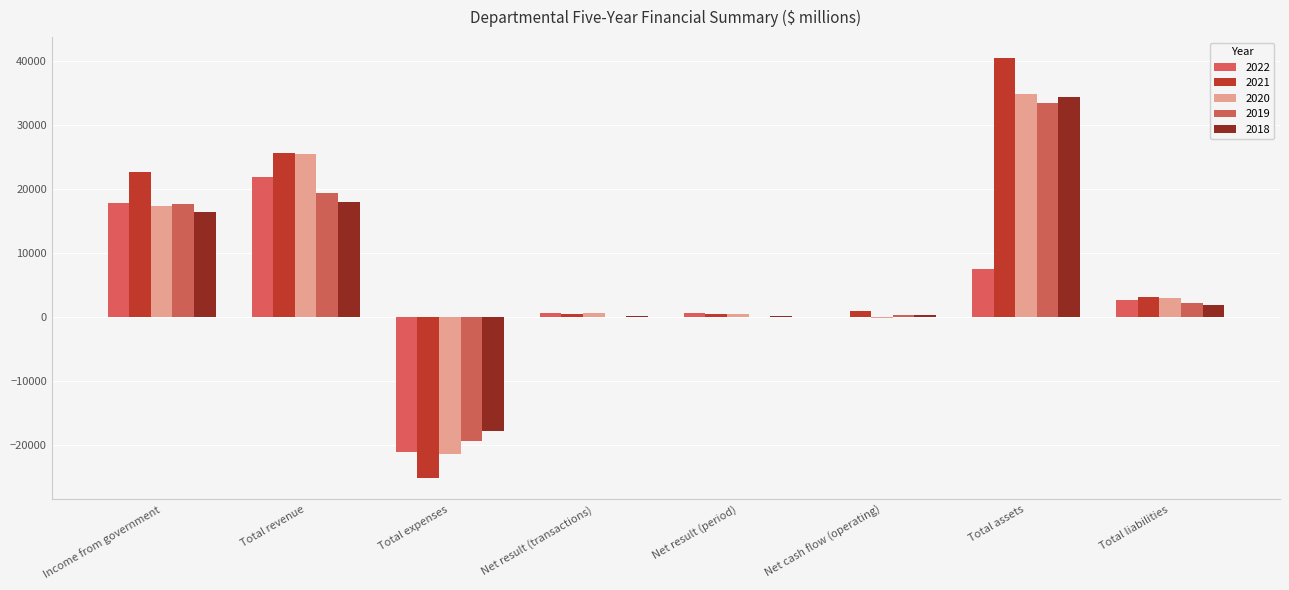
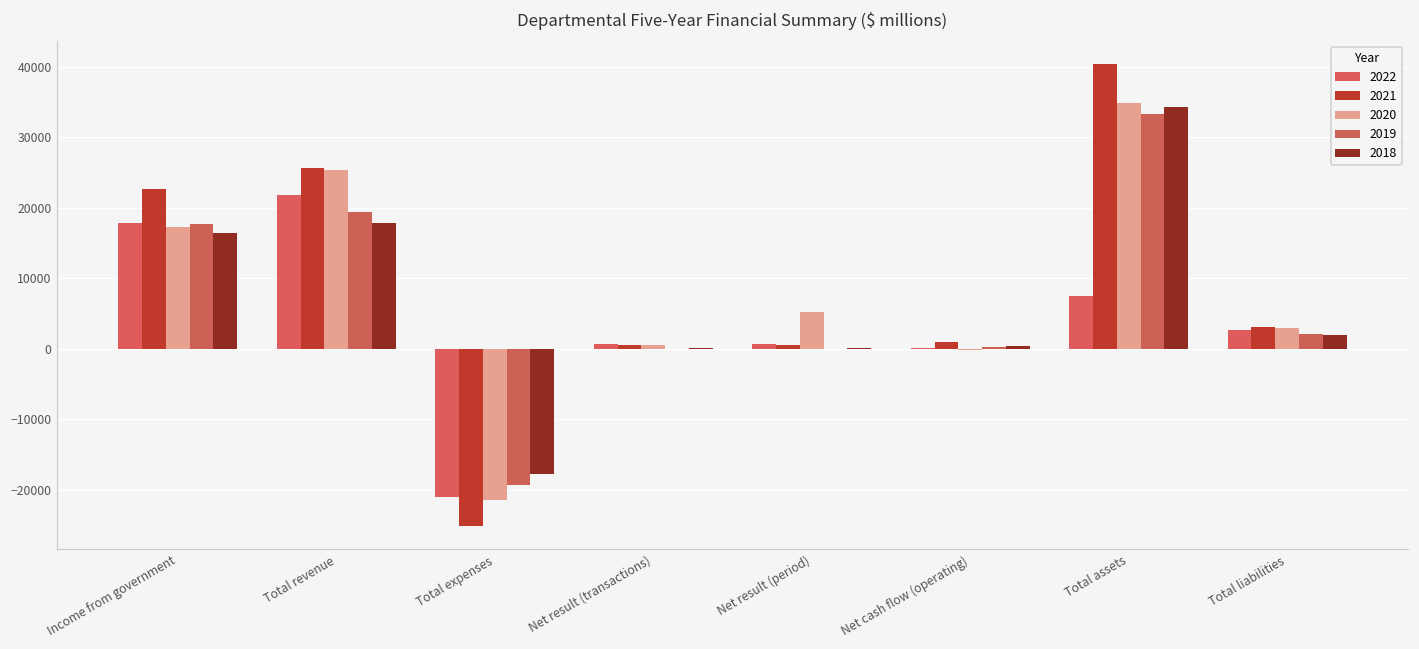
  {
    "2020": {
      "Income from government": 17000,
      "Total revenue": 25000,
      "Total expenses": -21000,
      "Net result (transactions)": 1000,
-     "Net result (period)": 1000,
+     "Net result (period)": 5000,
      "Total assets": 35000,
      "Total liabilities": 3000
    }
  }
